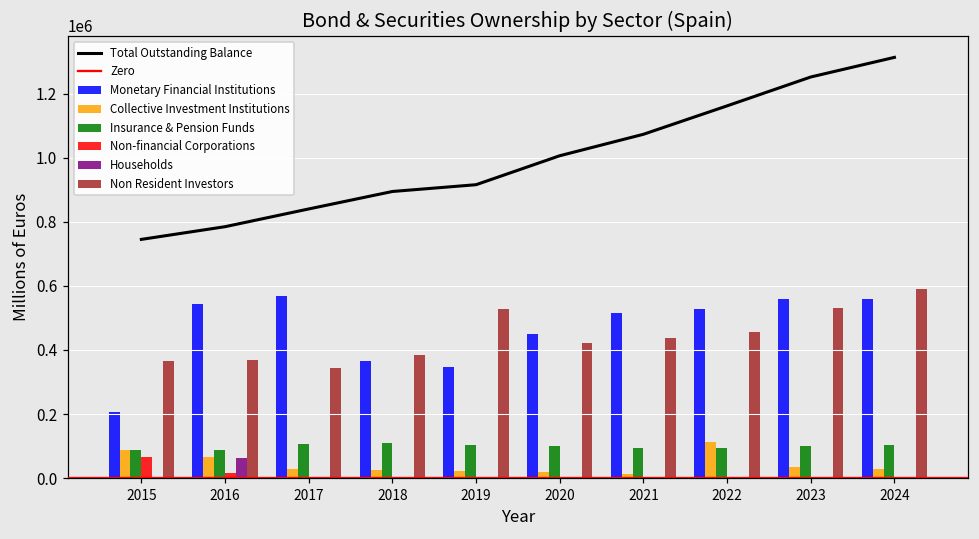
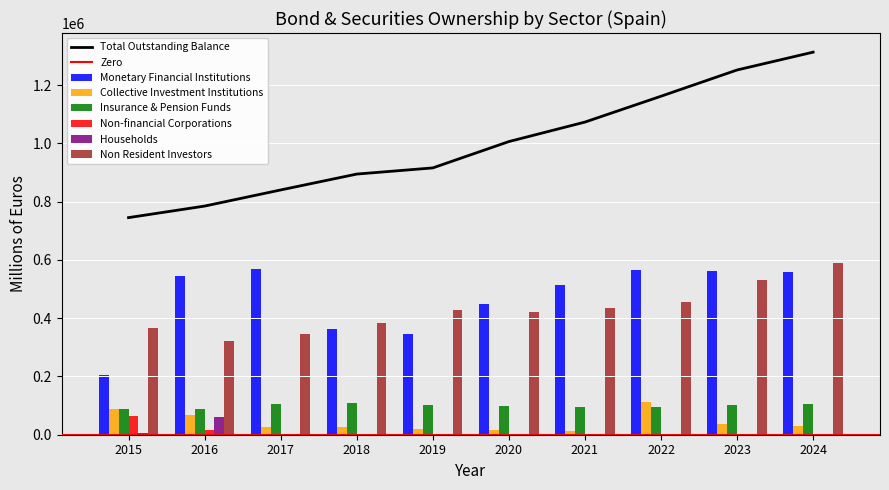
  {
    "Monetary Financial Institutions": {
      "2015": 210000,
      "2016": 540000,
      "2017": 570000,
      "2018": 360000,
      "2019": 350000,
      "2020": 450000,
      "2021": 510000,
-     "2022": 530000,
+     "2022": 570000,
      "2023": 560000,
      "2024": 560000
    },
    "Total Outstanding Balance": {
      "2015": 740000,
      "2016": 780000,
      "2017": 840000,
      "2018": 890000,
      "2019": 920000,
      "2020": 1010000,
      "2021": 1070000,
      "2022": 1160000,
      "2023": 1250000,
      "2024": 1310000
    },
    "Collective Investment Institutions": {
      "2015": 90000,
      "2016": 70000,
      "2017": 30000,
      "2018": 20000,
      "2019": 20000,
      "2020": 20000,
      "2021": 10000,
      "2022": 110000,
      "2023": 40000,
      "2024": 30000
    },
    "Insurance & Pension Funds": {
      "2015": 90000,
      "2016": 90000,
      "2017": 110000,
      "2018": 110000,
      "2019": 100000,
      "2020": 100000,
      "2021": 90000,
      "2022": 90000,
      "2023": 100000,
      "2024": 100000
    },
    "Non-financial Corporations": {
      "2015": 60000,
      "2016": 10000
    },
    "Households": {
      "2016": 60000
    },
    "Non Resident Investors": {
      "2015": 370000,
-     "2016": 370000,
+     "2016": 320000,
      "2017": 340000,
      "2018": 380000,
-     "2019": 530000,
+     "2019": 430000,
      "2020": 420000,
      "2021": 440000,
      "2022": 460000,
      "2023": 530000,
      "2024": 590000
    }
  }
